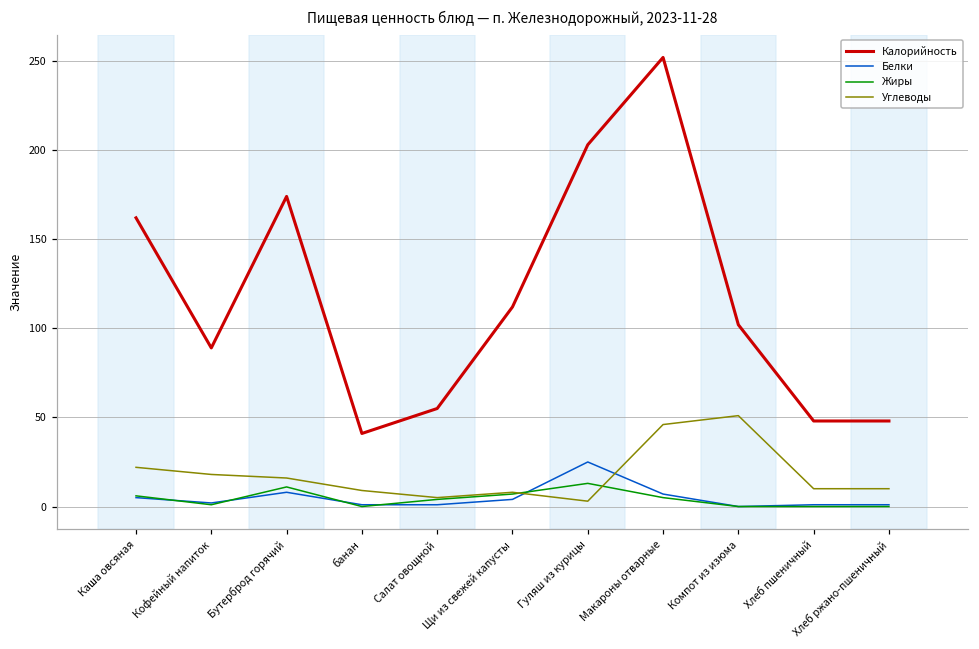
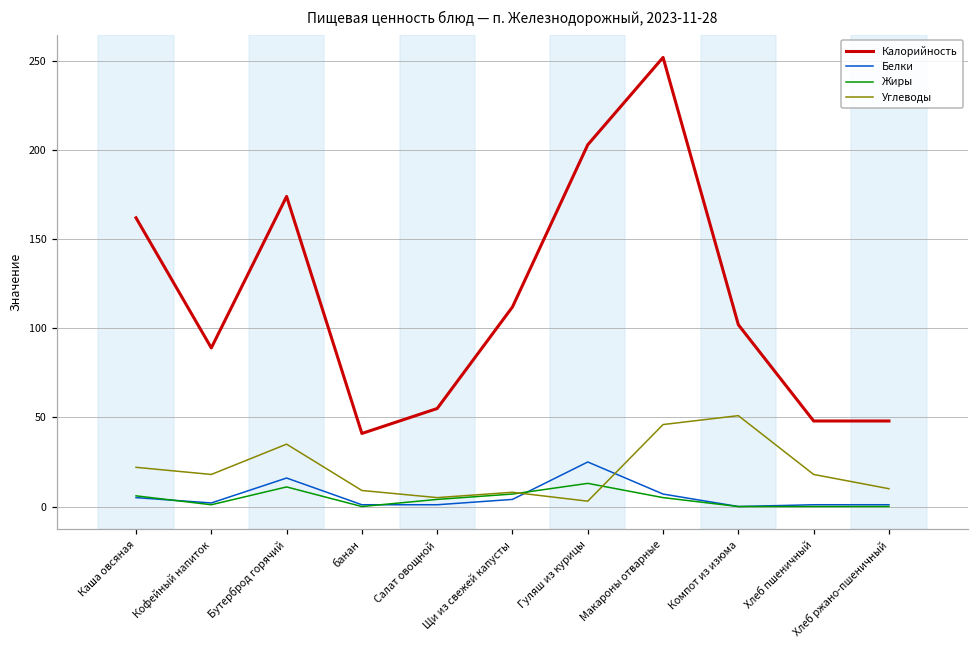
  {
    "Калорийность": {
      "Каша овсяная": 162,
      "Кофейный напиток": 89,
      "Бутерброд горячий": 174,
      "банан": 41,
      "Салат овощной": 55,
      "Щи из свежей капусты": 112,
      "Гуляш из курицы": 203,
      "Макароны отварные": 252,
      "Компот из изюма": 102,
      "Хлеб пшеничный": 48,
      "Хлеб ржано-пшеничный": 48
    },
    "Белки": {
-     "Бутерброд горячий": 8,
+     "Бутерброд горячий": 16,
      "Салат овощной": 1,
      "Щи из свежей капусты": 4,
      "Гуляш из курицы": 25,
      "Макароны отварные": 7
    },
    "Жиры": {
      "Бутерброд горячий": 11,
      "Гуляш из курицы": 13,
      "Макароны отварные": 5
    },
    "Углеводы": {
      "Каша овсяная": 22,
      "Кофейный напиток": 18,
-     "Бутерброд горячий": 16,
+     "Бутерброд горячий": 35,
      "банан": 9,
      "Гуляш из курицы": 3,
      "Макароны отварные": 46,
      "Компот из изюма": 51,
-     "Хлеб пшеничный": 10,
+     "Хлеб пшеничный": 18,
      "Хлеб ржано-пшеничный": 10
    }
  }
